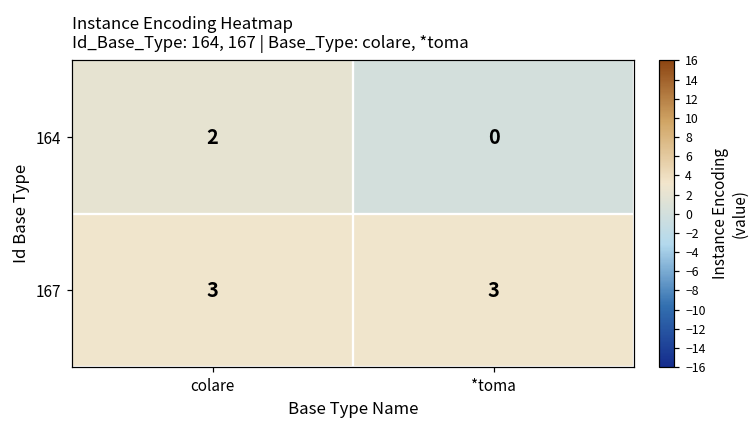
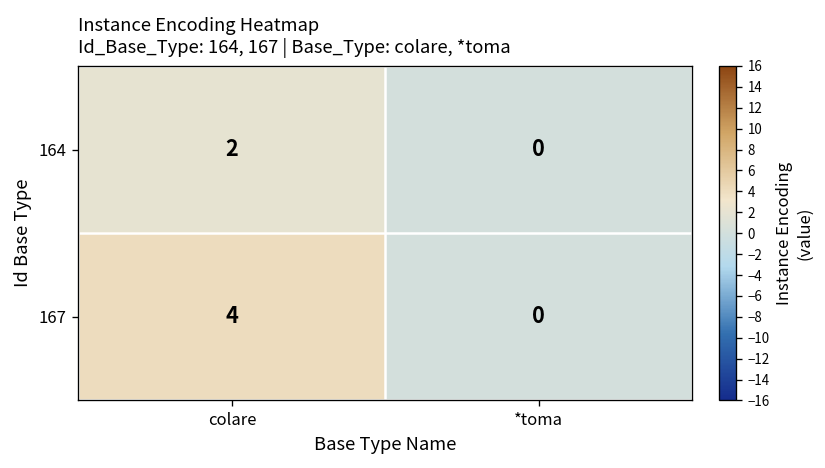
  {
    "164": {
      "colare": 2,
      "*toma": 0
    },
    "167": {
-     "colare": 3,
-     "*toma": 3
+     "colare": 4,
+     "*toma": 0
    }
  }
